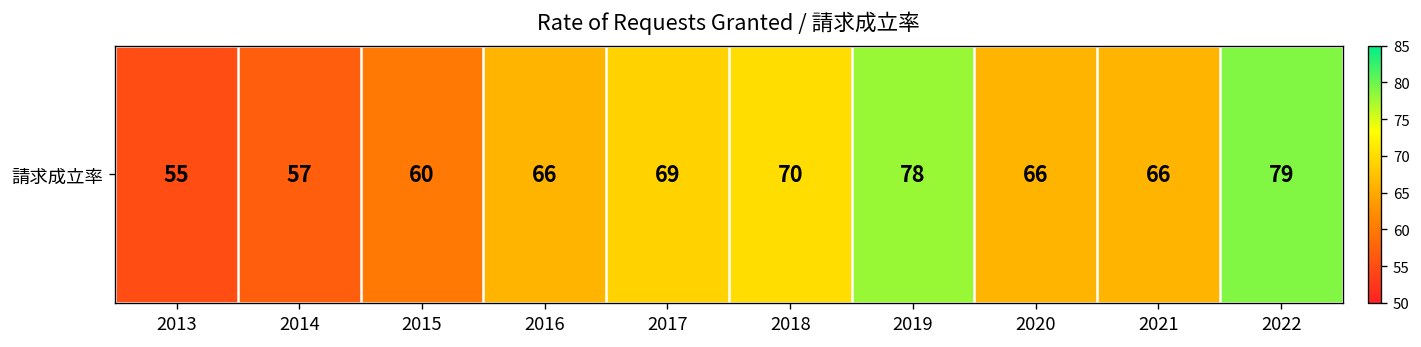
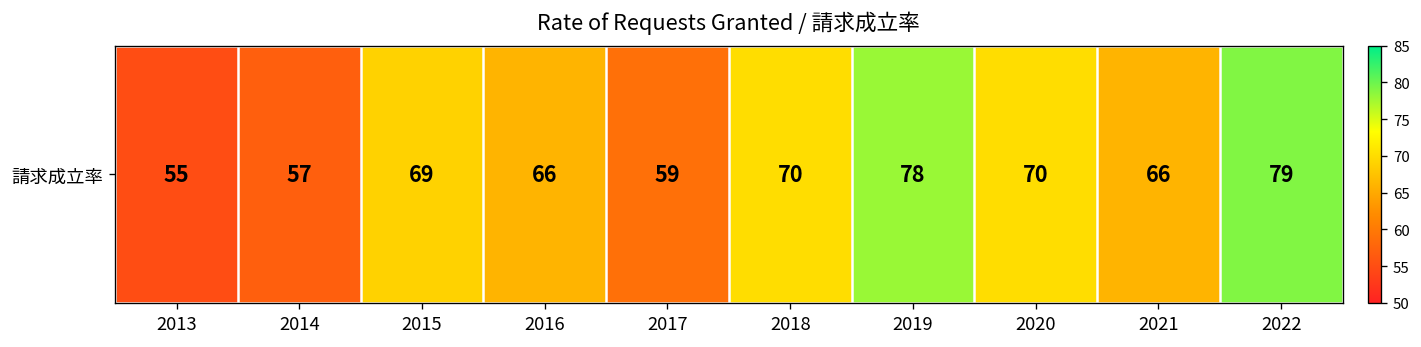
  {
    "請求成立率": {
      "2013": 55,
      "2014": 57,
-     "2015": 60,
+     "2015": 69,
      "2016": 66,
-     "2017": 69,
+     "2017": 59,
      "2018": 70,
      "2019": 78,
-     "2020": 66,
+     "2020": 70,
      "2021": 66,
      "2022": 79
    }
  }
